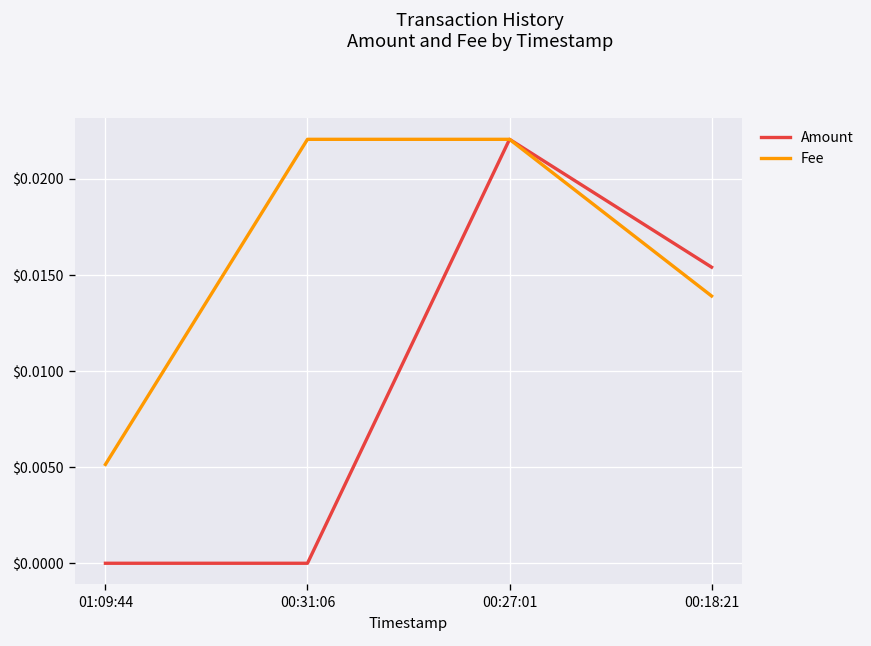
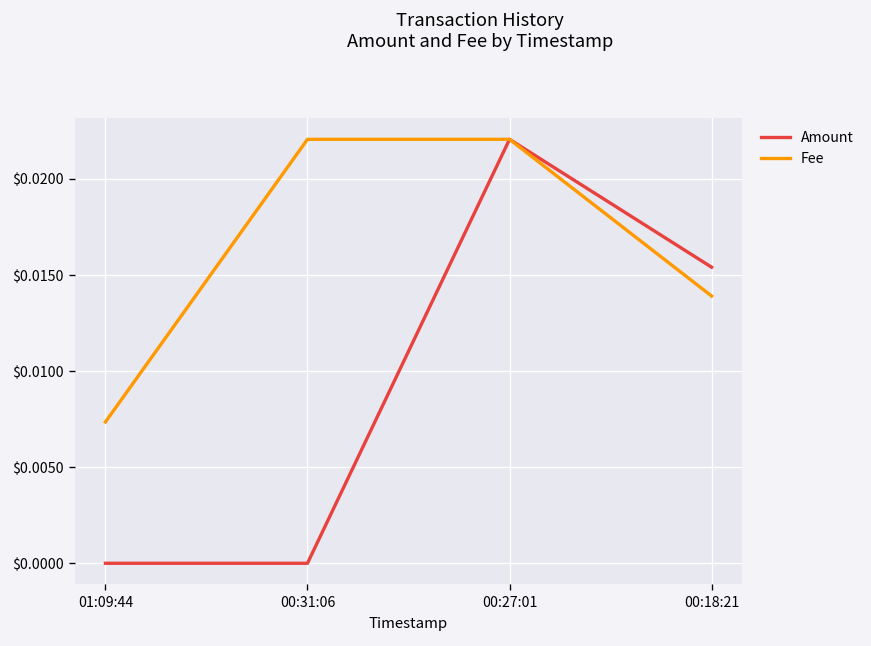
  {
    "Amount": {
      "01:09:44": "$0.0000",
      "00:31:06": "$0.0000",
      "00:18:21": "$0.0154"
    },
    "Fee": {
-     "01:09:44": "$0.0051",
+     "01:09:44": "$0.0074",
      "00:31:06": "$0.0221",
      "00:18:21": "$0.0139"
    }
  }
